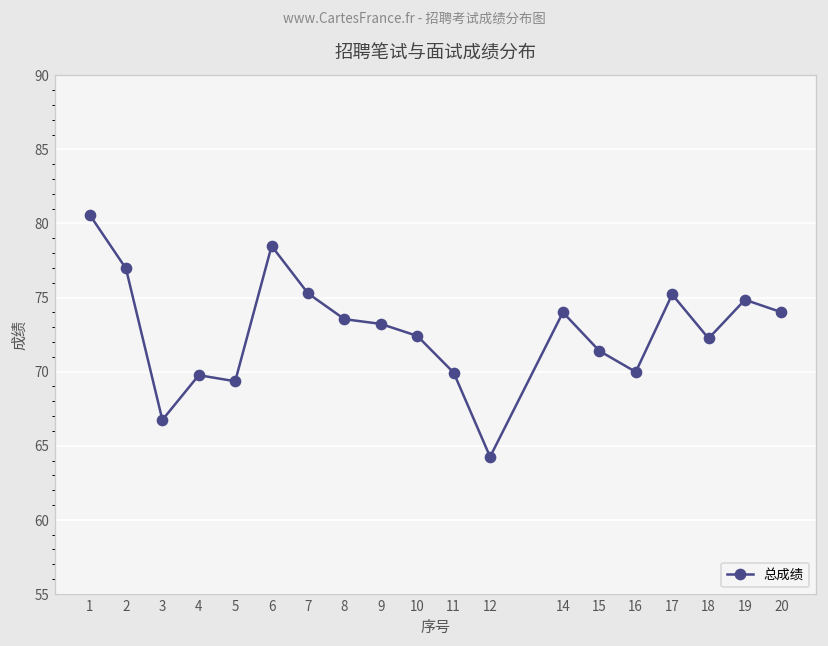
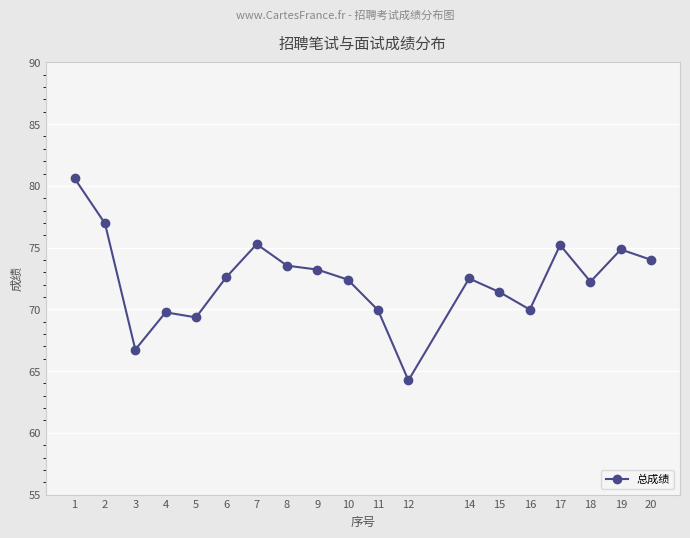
  {
    "1": 80.6,
    "2": 77.0,
    "3": 66.7,
    "4": 69.8,
    "5": 69.4,
-   "6": 78.5,
+   "6": 72.6,
    "7": 75.3,
    "8": 73.5,
    "9": 73.2,
    "10": 72.4,
    "11": 69.9,
    "12": 64.3,
-   "14": 74.0,
+   "14": 72.5,
    "15": 71.4,
    "16": 70.0,
    "17": 75.2,
    "18": 72.2,
    "19": 74.9,
    "20": 74.0
  }
